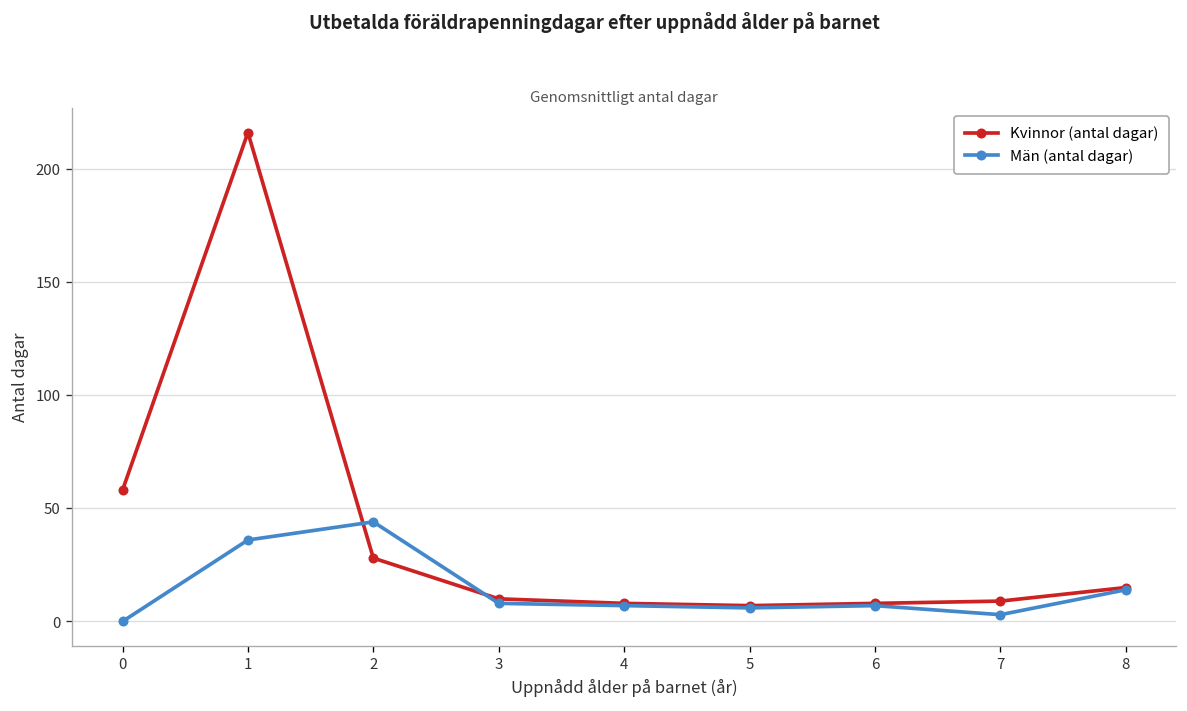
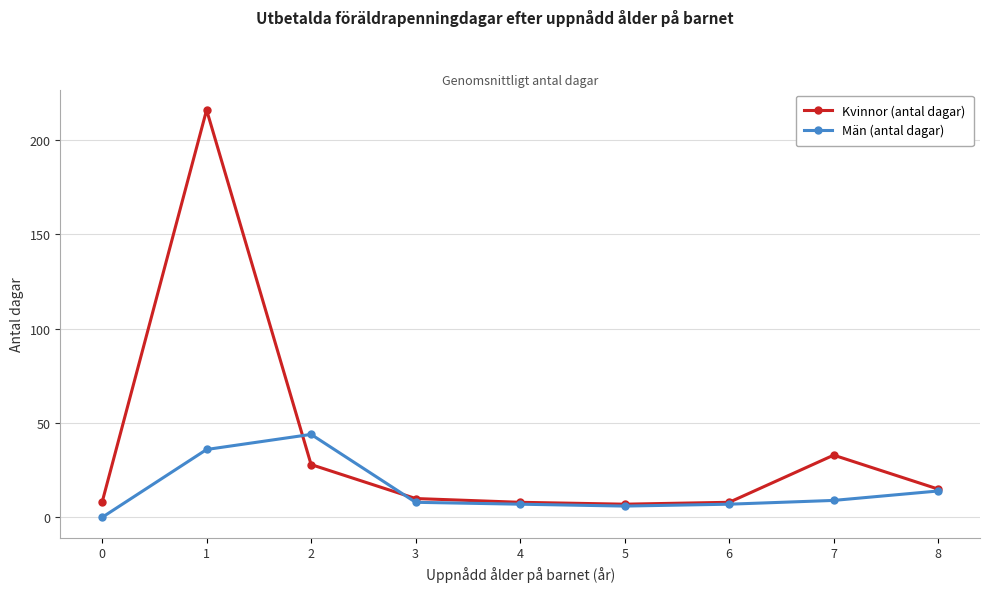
  {
    "Kvinnor (antal dagar)": {
-     "0": 58,
+     "0": 8,
      "1": 216,
      "2": 28,
      "3": 10,
-     "7": 9
+     "7": 33
    },
    "Män (antal dagar)": {
      "0": 0,
      "1": 36,
      "2": 44,
      "3": 8,
-     "7": 3
+     "7": 9
    }
  }
